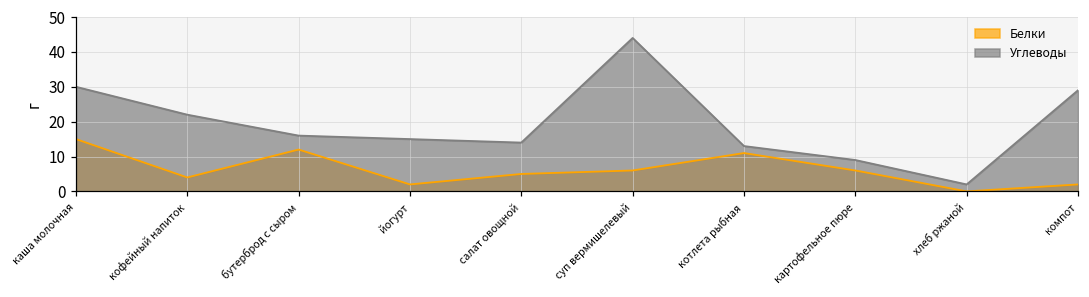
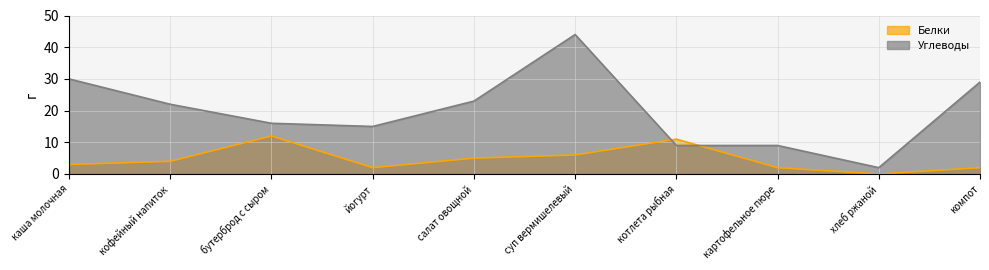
  {
    "Белки": {
-     "каша молочная": 15,
+     "каша молочная": 3,
      "кофейный напиток": 4,
      "бутерброд с сыром": 12,
      "йогурт": 2,
      "салат овощной": 5,
      "суп вермишелевый": 6,
      "котлета рыбная": 11,
-     "картофельное пюре": 6,
+     "картофельное пюре": 2,
      "хлеб ржаной": 0,
      "компот": 2
    },
    "Углеводы": {
      "каша молочная": 30,
      "кофейный напиток": 22,
      "бутерброд с сыром": 16,
      "йогурт": 15,
-     "салат овощной": 14,
+     "салат овощной": 23,
      "суп вермишелевый": 44,
-     "котлета рыбная": 13,
+     "котлета рыбная": 9,
      "картофельное пюре": 9,
      "хлеб ржаной": 2,
      "компот": 29
    }
  }
